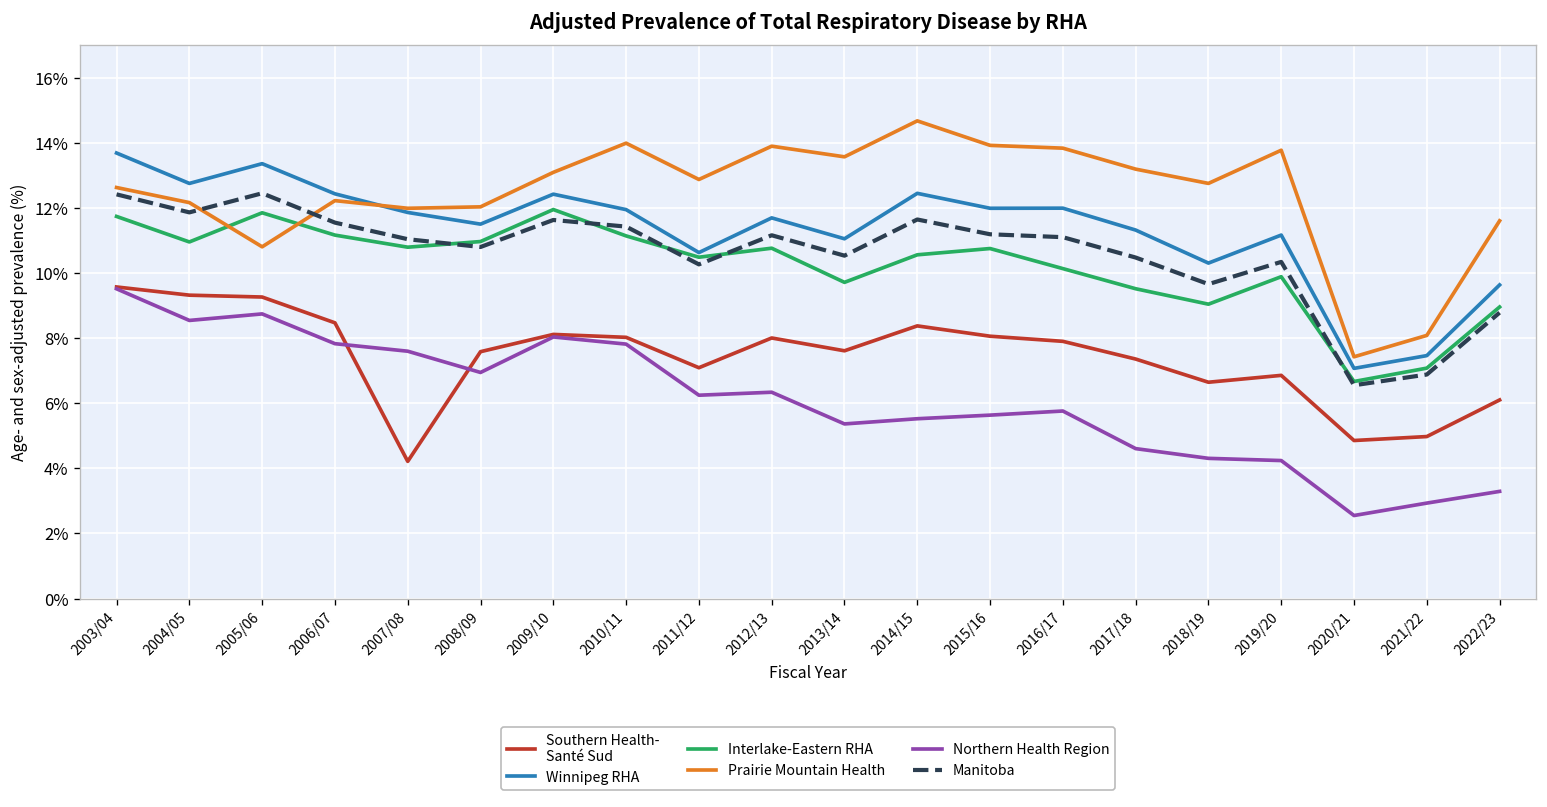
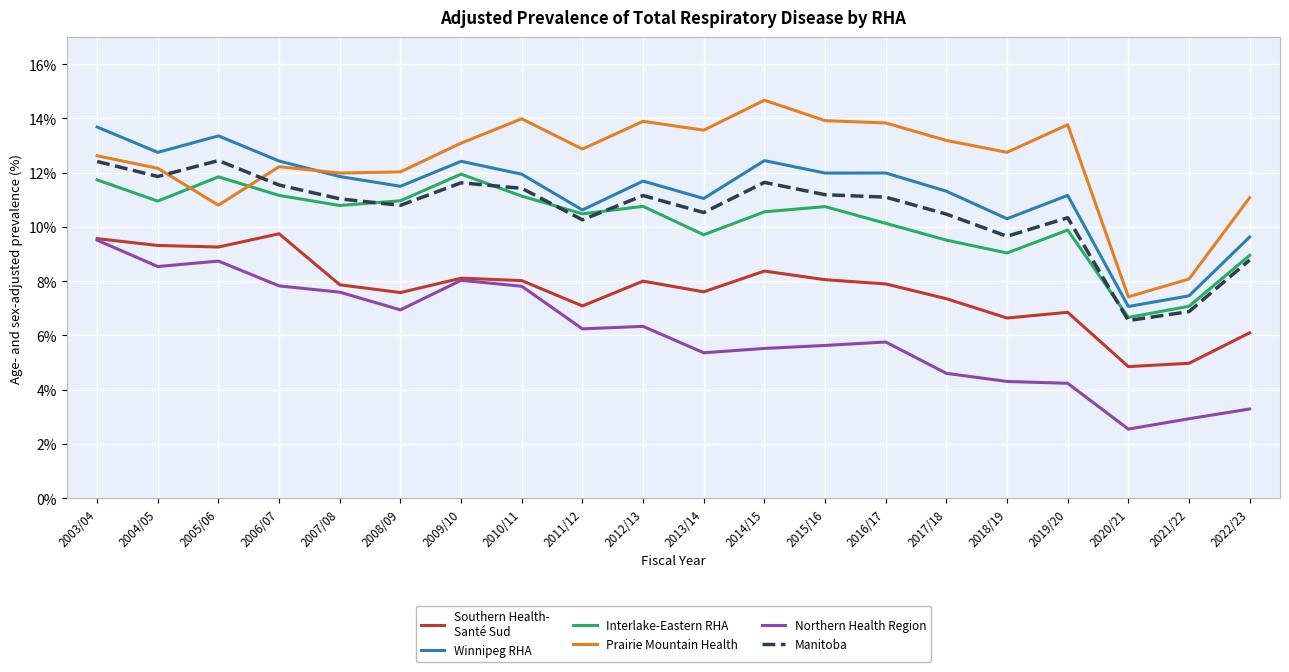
  {
    "Southern Health- Santé Sud": {
      "2004/05": "9.3%",
      "2005/06": "9.3%",
-     "2006/07": "8.5%",
-     "2007/08": "4.2%",
+     "2006/07": "9.7%",
+     "2007/08": "7.9%",
      "2008/09": "7.6%",
      "2010/11": "8.0%",
      "2011/12": "7.1%",
      "2012/13": "8.0%",
      "2013/14": "7.6%",
      "2014/15": "8.4%",
      "2015/16": "8.1%",
      "2016/17": "7.9%",
      "2017/18": "7.4%",
      "2018/19": "6.6%",
      "2019/20": "6.9%",
      "2020/21": "4.9%",
      "2021/22": "5.0%",
      "2022/23": "6.1%"
    },
    "Winnipeg RHA": {
      "2003/04": "13.7%",
      "2004/05": "12.7%",
      "2005/06": "13.4%",
      "2006/07": "12.4%",
      "2007/08": "11.9%",
      "2008/09": "11.5%",
      "2009/10": "12.4%",
      "2010/11": "11.9%",
      "2011/12": "10.6%",
      "2012/13": "11.7%",
      "2013/14": "11.0%",
      "2014/15": "12.4%",
      "2015/16": "12.0%",
      "2016/17": "12.0%",
      "2017/18": "11.3%",
      "2018/19": "10.3%",
      "2019/20": "11.2%",
      "2020/21": "7.1%",
      "2021/22": "7.5%",
      "2022/23": "9.6%"
    },
    "Interlake-Eastern RHA": {
      "2003/04": "11.7%",
      "2004/05": "11.0%",
      "2005/06": "11.8%",
      "2006/07": "11.2%",
      "2007/08": "10.8%",
      "2008/09": "11.0%",
      "2009/10": "11.9%",
      "2010/11": "11.1%",
      "2011/12": "10.5%",
      "2012/13": "10.8%",
      "2013/14": "9.7%",
      "2014/15": "10.6%",
      "2015/16": "10.7%",
      "2016/17": "10.1%",
      "2017/18": "9.5%",
      "2018/19": "9.0%",
      "2019/20": "9.9%",
      "2020/21": "6.7%",
      "2021/22": "7.1%",
      "2022/23": "9.0%"
    },
    "Prairie Mountain Health": {
      "2003/04": "12.6%",
      "2004/05": "12.2%",
      "2005/06": "10.8%",
      "2006/07": "12.2%",
      "2007/08": "12.0%",
      "2008/09": "12.0%",
      "2009/10": "13.1%",
      "2010/11": "14.0%",
      "2011/12": "12.9%",
      "2012/13": "13.9%",
      "2013/14": "13.6%",
      "2014/15": "14.7%",
      "2015/16": "13.9%",
      "2016/17": "13.8%",
      "2017/18": "13.2%",
      "2018/19": "12.7%",
      "2019/20": "13.8%",
      "2020/21": "7.4%",
      "2021/22": "8.1%",
-     "2022/23": "11.6%"
+     "2022/23": "11.1%"
    },
    "Northern Health Region": {
      "2004/05": "8.5%",
      "2005/06": "8.7%",
      "2006/07": "7.8%",
      "2007/08": "7.6%",
      "2008/09": "6.9%",
      "2010/11": "7.8%",
      "2011/12": "6.2%",
      "2012/13": "6.3%",
      "2013/14": "5.4%",
      "2014/15": "5.5%",
      "2015/16": "5.6%",
      "2016/17": "5.8%",
      "2017/18": "4.6%",
      "2018/19": "4.3%",
      "2019/20": "4.2%",
      "2020/21": "2.5%",
      "2021/22": "2.9%",
      "2022/23": "3.3%"
    },
    "Manitoba": {
      "2003/04": "12.4%",
      "2004/05": "11.9%",
      "2005/06": "12.4%",
      "2006/07": "11.5%",
      "2007/08": "11.0%",
      "2008/09": "10.8%",
      "2009/10": "11.6%",
      "2010/11": "11.4%",
      "2011/12": "10.3%",
      "2012/13": "11.2%",
      "2013/14": "10.5%",
      "2014/15": "11.6%",
      "2015/16": "11.2%",
      "2016/17": "11.1%",
      "2017/18": "10.5%",
      "2018/19": "9.7%",
      "2019/20": "10.3%",
      "2020/21": "6.5%",
      "2021/22": "6.9%",
      "2022/23": "8.8%"
    }
  }
